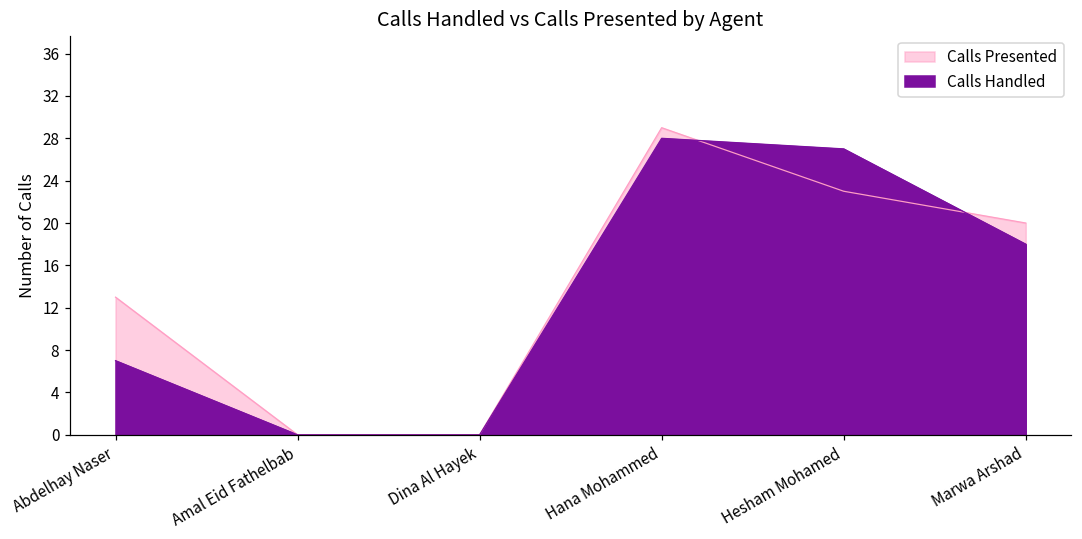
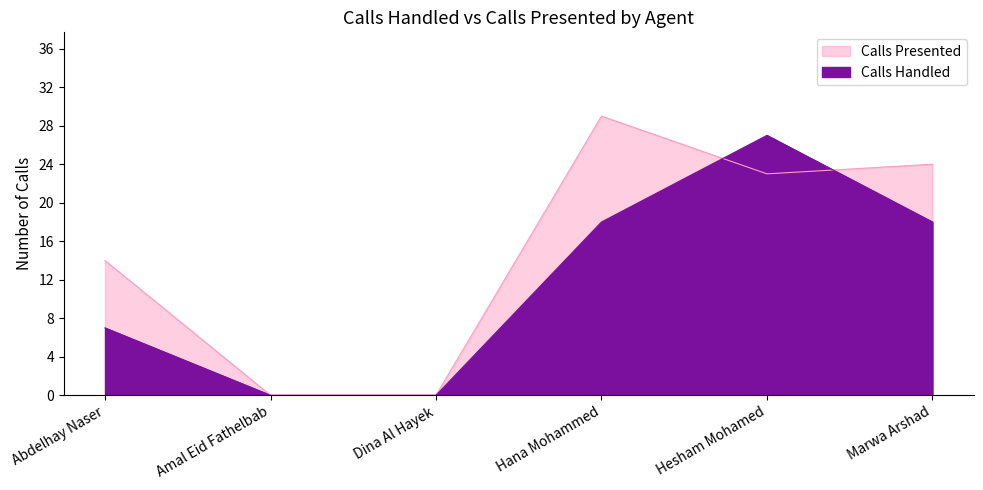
  {
    "Calls Presented": {
-     "Abdelhay Naser": 13,
+     "Abdelhay Naser": 14,
      "Hana Mohammed": 29,
      "Hesham Mohamed": 23,
-     "Marwa Arshad": 20
+     "Marwa Arshad": 24
    },
    "Calls Handled": {
      "Abdelhay Naser": 7,
-     "Hana Mohammed": 28,
+     "Hana Mohammed": 18,
      "Hesham Mohamed": 27,
      "Marwa Arshad": 18
    }
  }
